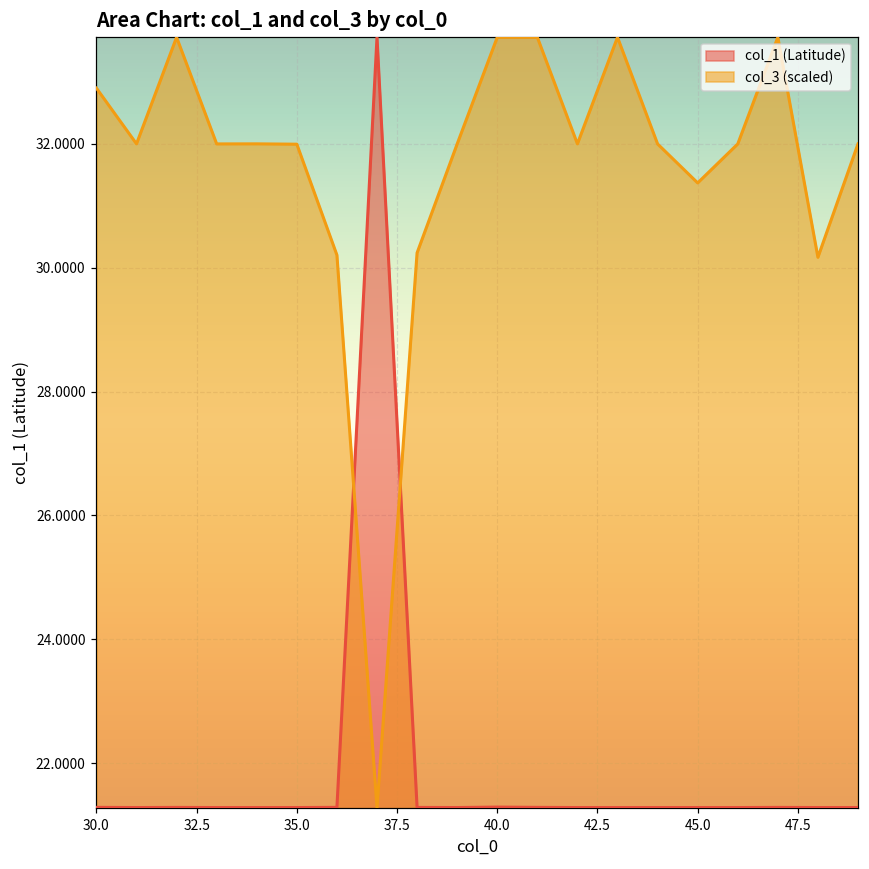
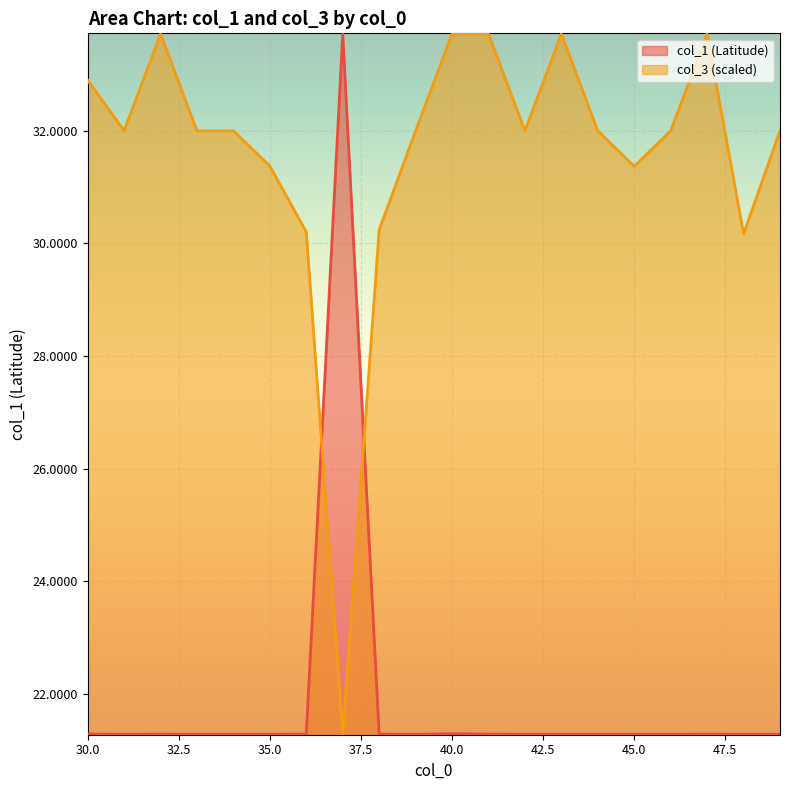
  {
    "col_1 (Latitude)": {
      "30.0": 21.3,
      "35.0": 21.3,
      "40.0": 21.3,
      "45.0": 21.3
    },
    "col_3 (scaled)": {
      "30.0": 32.9,
-     "35.0": 32.0,
+     "35.0": 31.4,
      "40.0": 33.7,
      "45.0": 31.4
    }
  }
